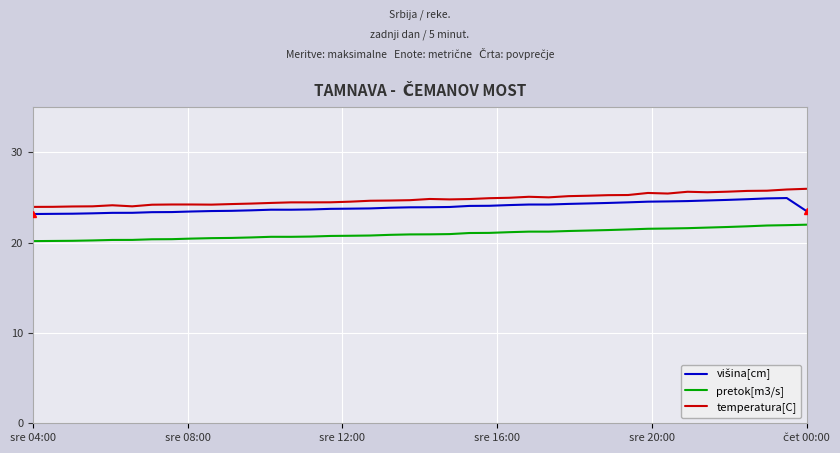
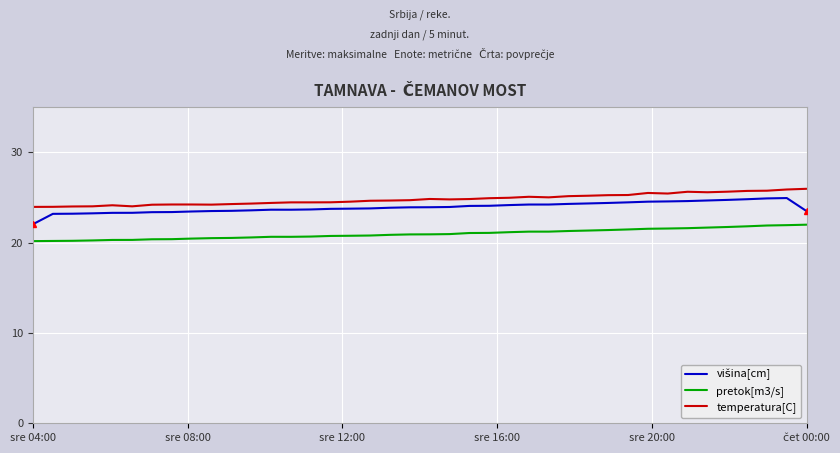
  {
    "višina[cm]": {
-     "sre 04:00": 23
+     "sre 04:00": 22
    },
    "pretok[m3/s]": {
      "sre 04:00": 20,
      "čet 00:00": 22
    }
  }
